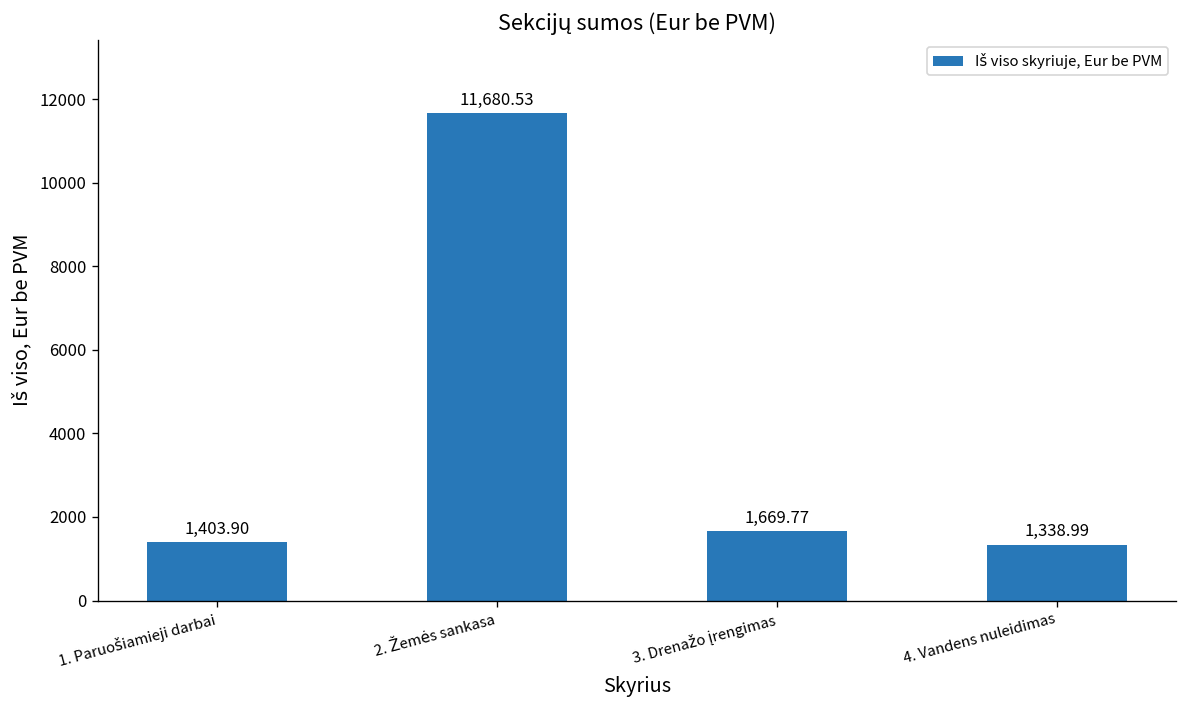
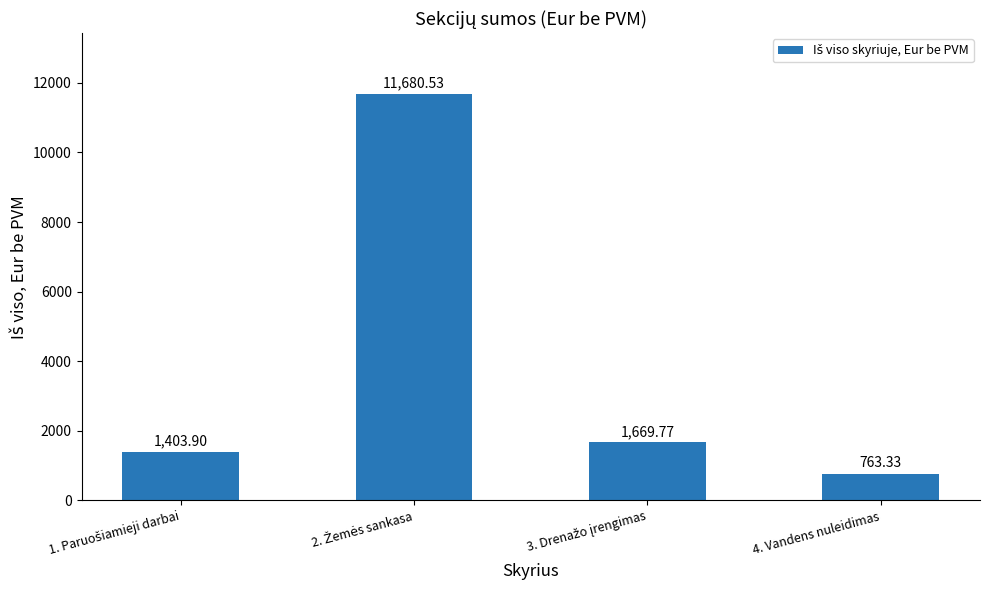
  {
    "1. Paruošiamieji darbai": "1,403.90",
    "2. Žemės sankasa": "11,680.53",
    "3. Drenažo įrengimas": "1,669.77",
-   "4. Vandens nuleidimas": "1,338.99"
+   "4. Vandens nuleidimas": "763.33"
  }
